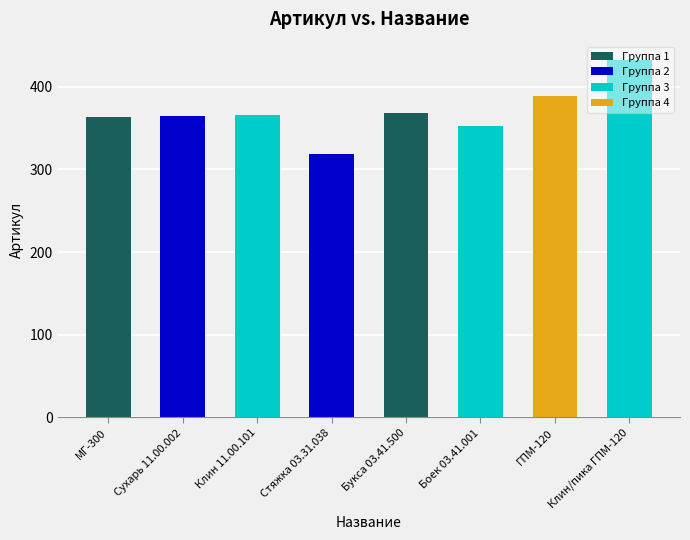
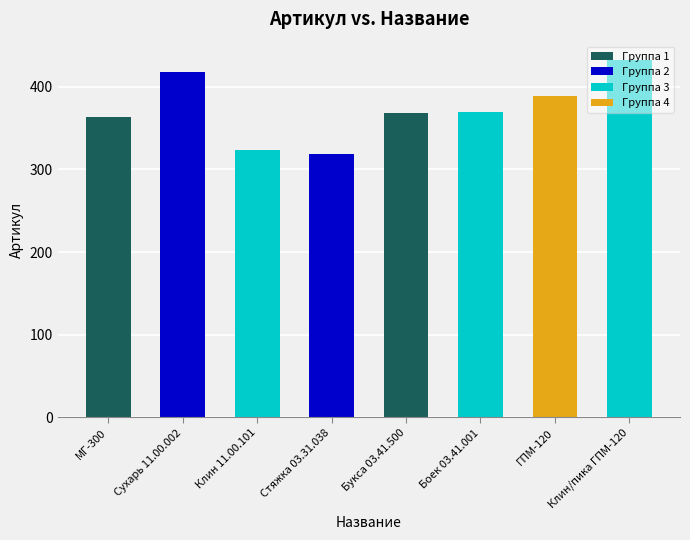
  {
    "МГ-300": 360,
-   "Сухарь 11.00.002": 370,
-   "Клин 11.00.101": 370,
+   "Сухарь 11.00.002": 420,
+   "Клин 11.00.101": 320,
    "Стяжка 03.31.038": 320,
    "Букса 03.41.500": 370,
-   "Боек 03.41.001": 350,
+   "Боек 03.41.001": 370,
    "ГПМ-120": 390
  }
